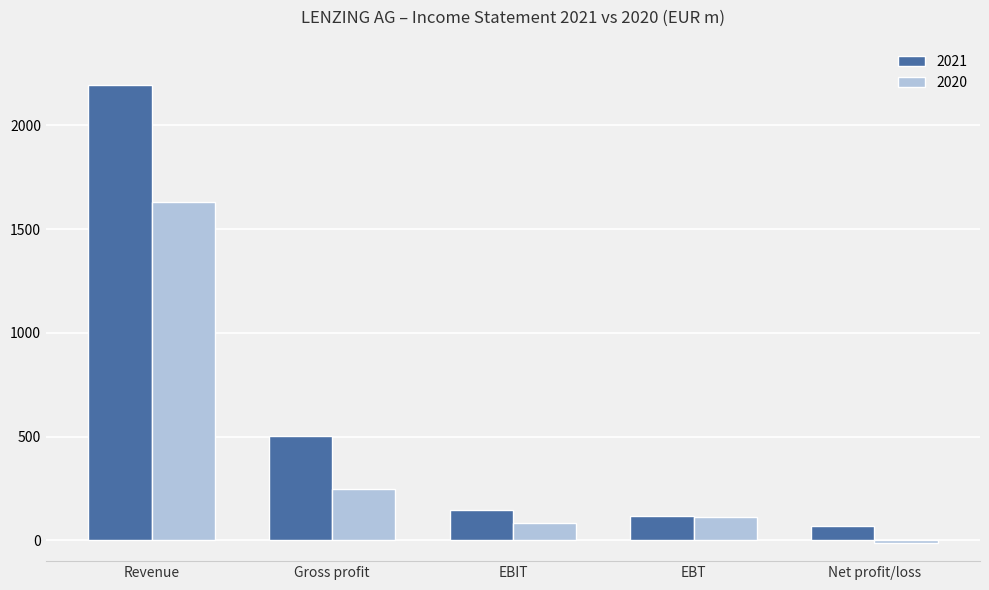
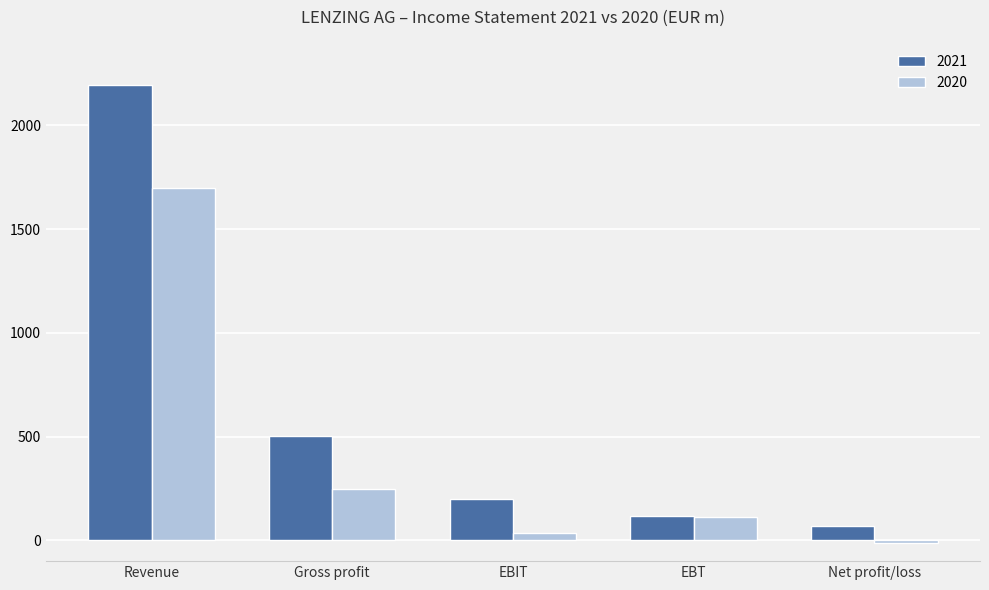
  {
    "2021": {
      "Revenue": 2190,
      "Gross profit": 500,
-     "EBIT": 150,
+     "EBIT": 200,
      "EBT": 120,
      "Net profit/loss": 70
    },
    "2020": {
-     "Revenue": 1630,
+     "Revenue": 1700,
      "Gross profit": 250,
-     "EBIT": 80,
+     "EBIT": 30,
      "EBT": 110
    }
  }
